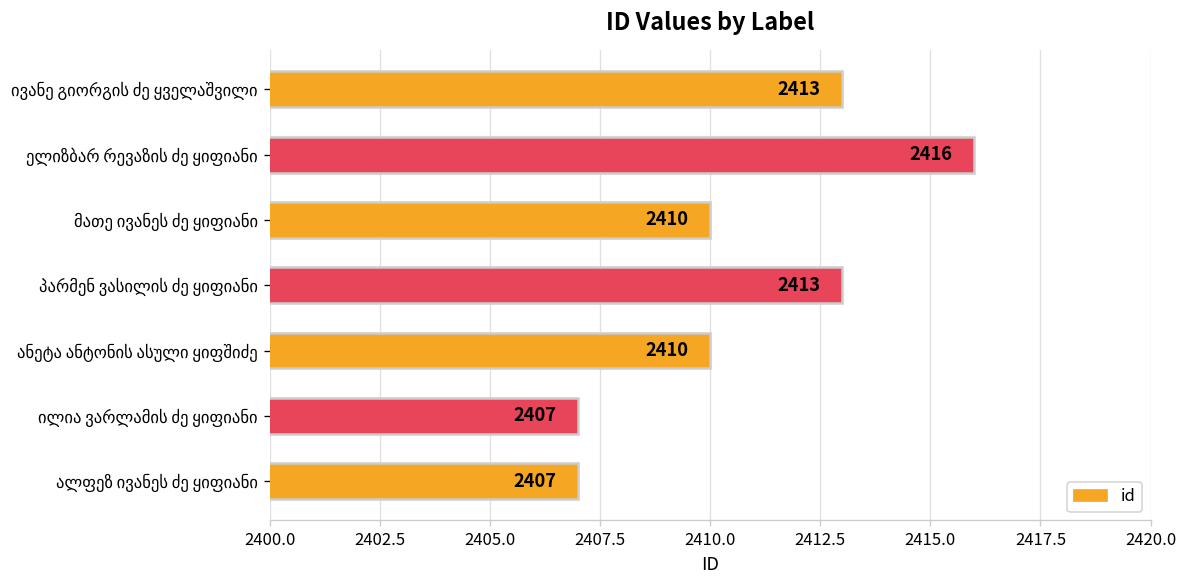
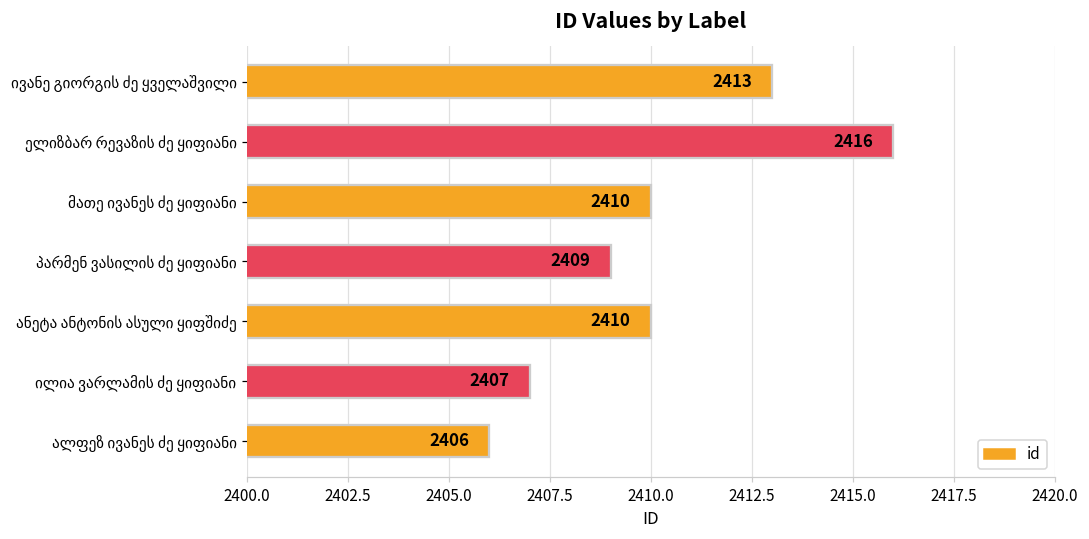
  {
    "ივანე გიორგის ძე ყველაშვილი": 2413,
    "ელიზბარ რევაზის ძე ყიფიანი": 2416,
    "მათე ივანეს ძე ყიფიანი": 2410,
-   "პარმენ ვასილის ძე ყიფიანი": 2413,
+   "პარმენ ვასილის ძე ყიფიანი": 2409,
    "ანეტა ანტონის ასული ყიფშიძე": 2410,
    "ილია ვარლამის ძე ყიფიანი": 2407,
-   "ალფეზ ივანეს ძე ყიფიანი": 2407
+   "ალფეზ ივანეს ძე ყიფიანი": 2406
  }
